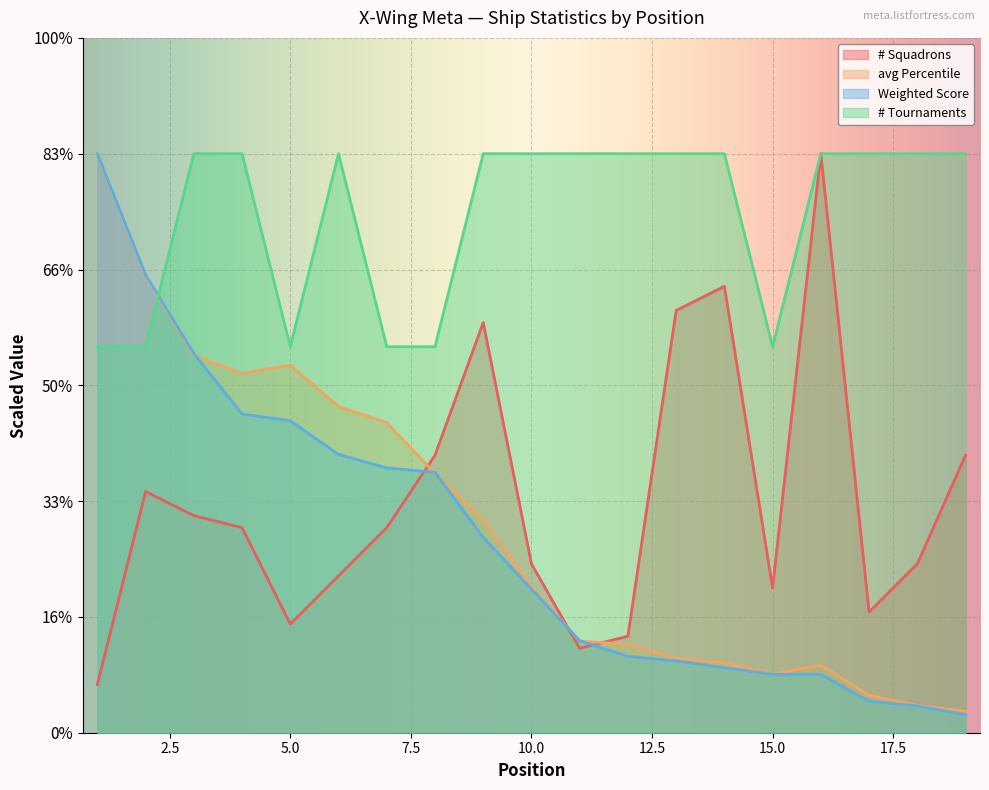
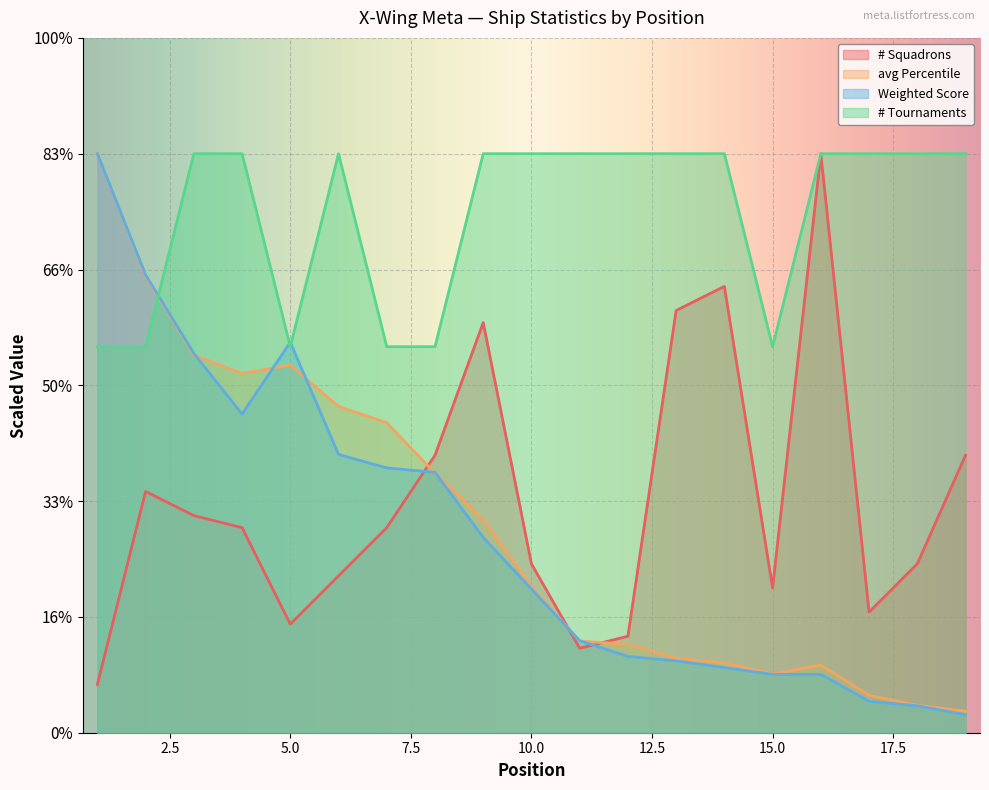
  {
    "Weighted Score": {
-     "5.0": "45%"
+     "5.0": "56%"
    },
    "# Tournaments": {
      "5.0": "56%",
      "10.0": "83%",
      "15.0": "56%"
    }
  }
